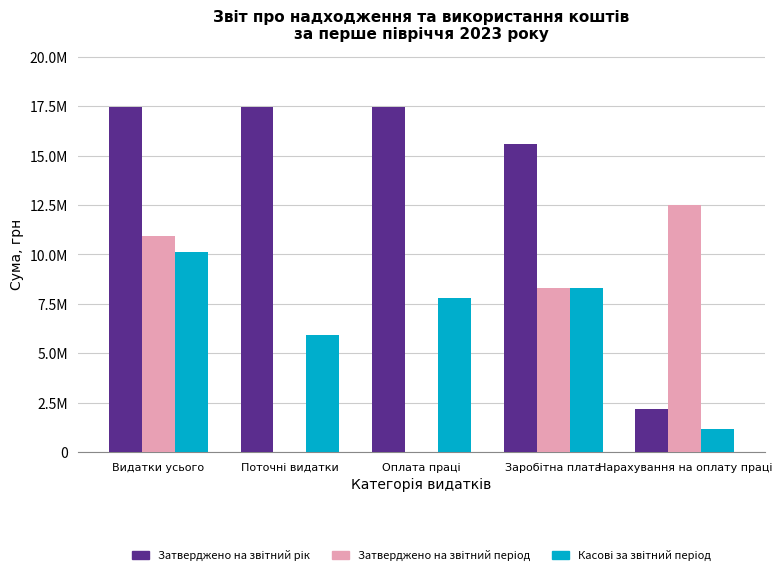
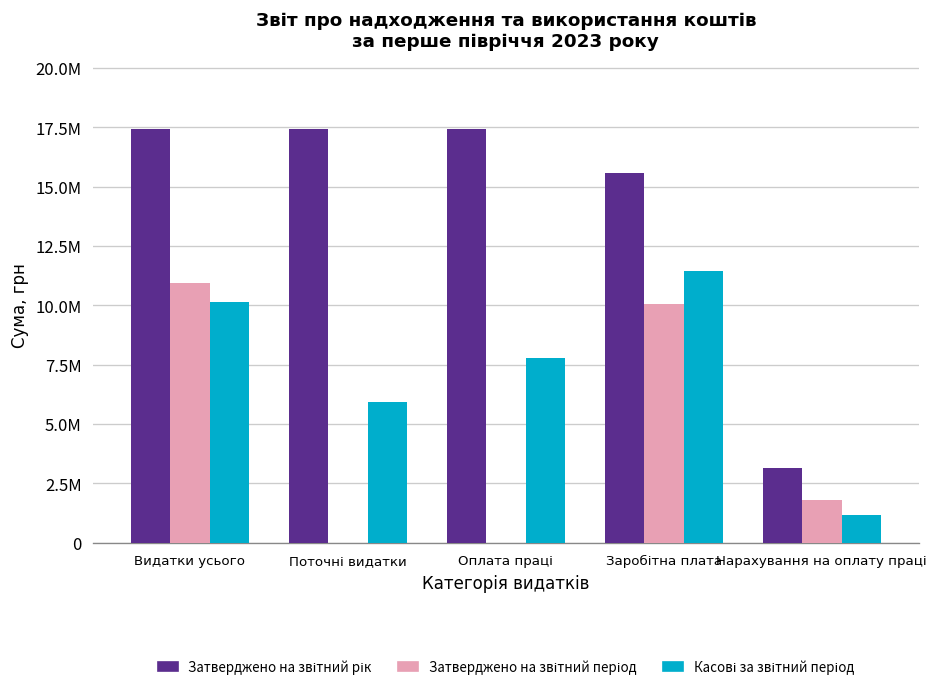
  {
    "Затверджено на звітний рік": {
      "Видатки усього": 17400000,
      "Поточні видатки": 17400000,
      "Оплата праці": 17400000,
      "Заробітна плата": 15600000,
-     "Нарахування на оплату праці": 2200000
+     "Нарахування на оплату праці": 3200000
    },
    "Затверджено на звітний період": {
      "Видатки усього": 10900000,
      "Поточні видатки": 0,
      "Оплата праці": 0,
-     "Заробітна плата": 8300000,
-     "Нарахування на оплату праці": 12500000
+     "Заробітна плата": 10100000,
+     "Нарахування на оплату праці": 1800000
    },
    "Касові за звітний період": {
      "Видатки усього": 10100000,
      "Поточні видатки": 5900000,
      "Оплата праці": 7800000,
-     "Заробітна плата": 8300000,
+     "Заробітна плата": 11400000,
      "Нарахування на оплату праці": 1200000
    }
  }
